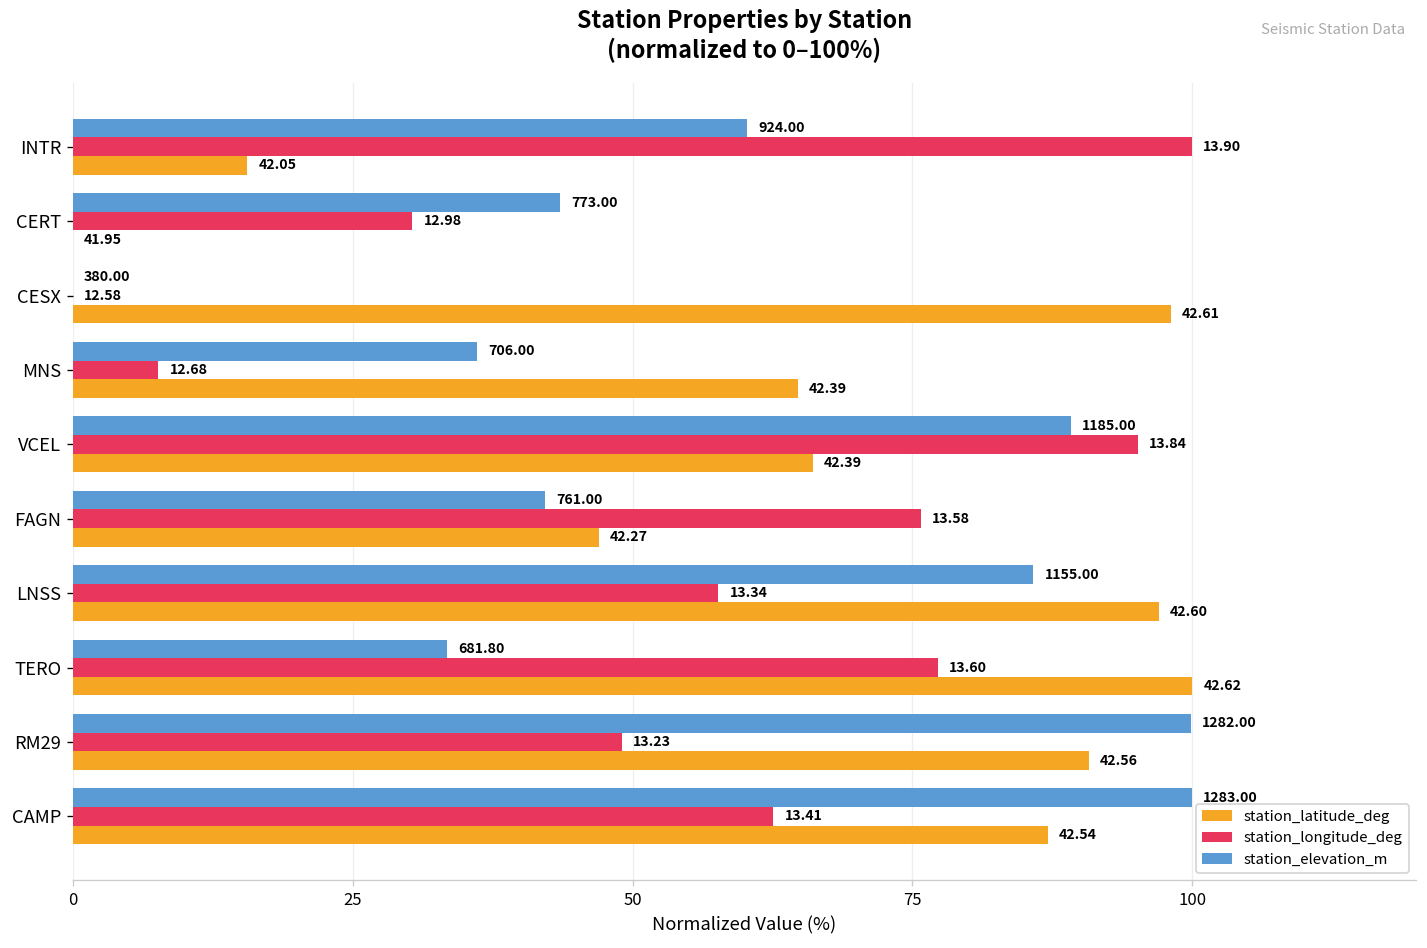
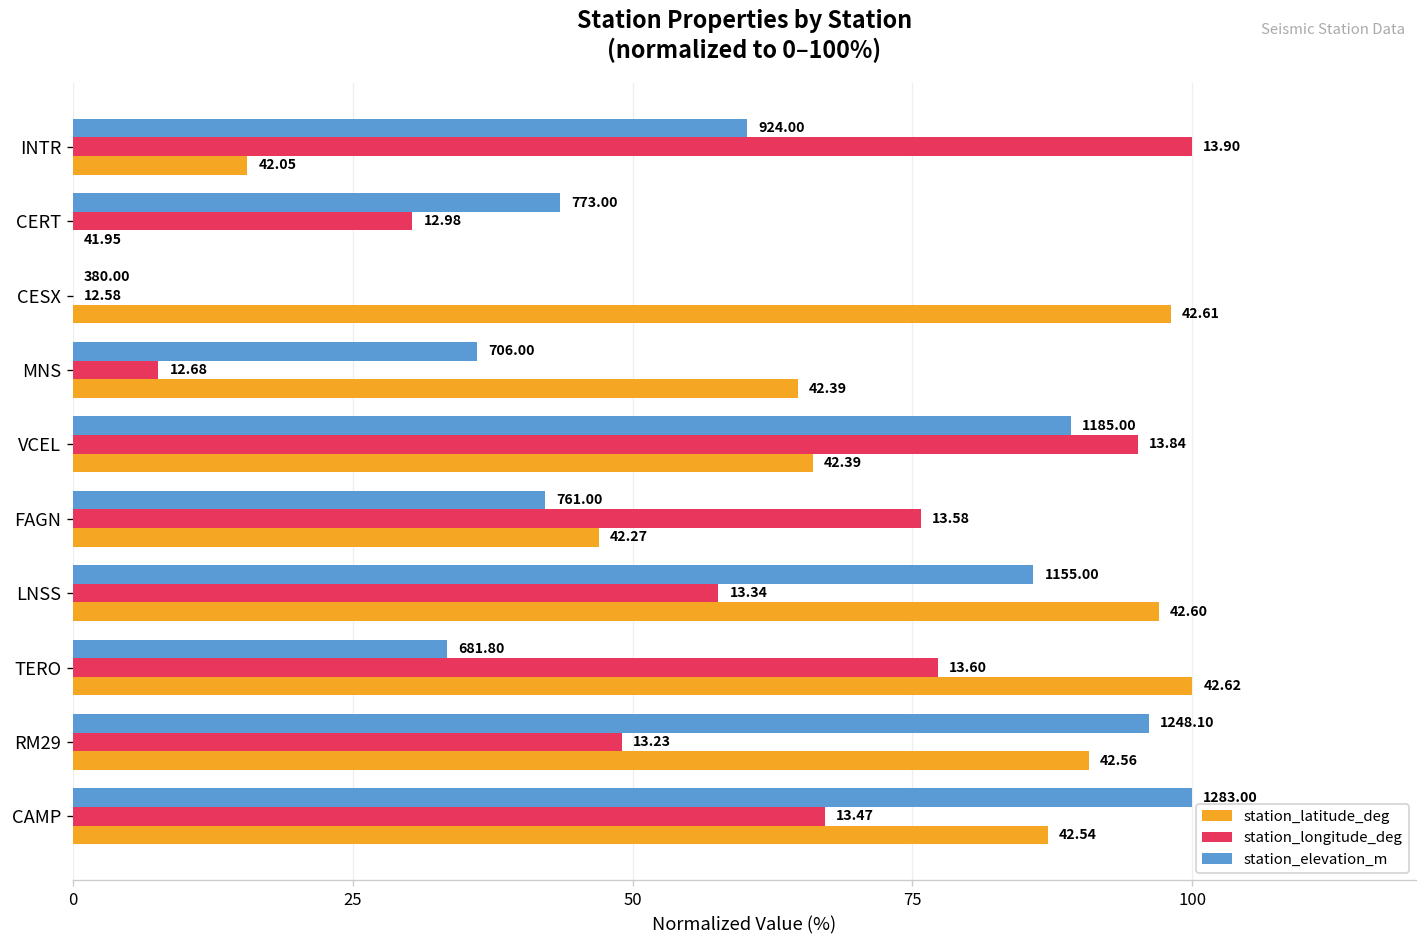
  {
    "station_longitude_deg": {
-     "CAMP": 13.41
+     "CAMP": 13.47
    },
    "station_elevation_m": {
-     "RM29": 1282.00
+     "RM29": 1248.10
    }
  }
